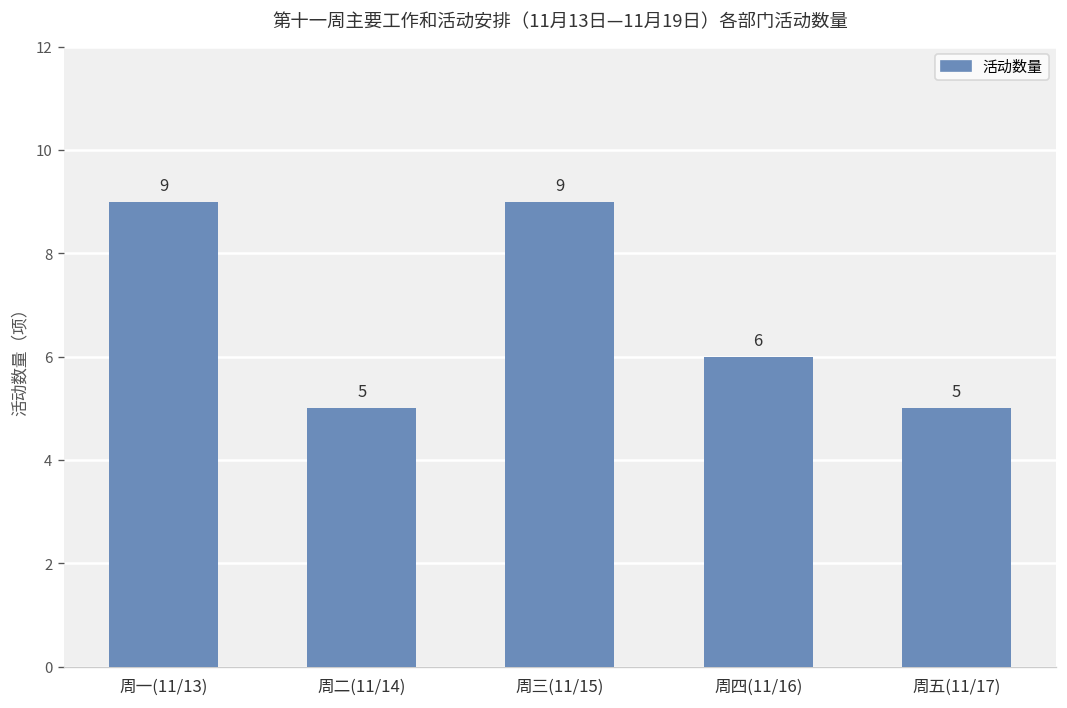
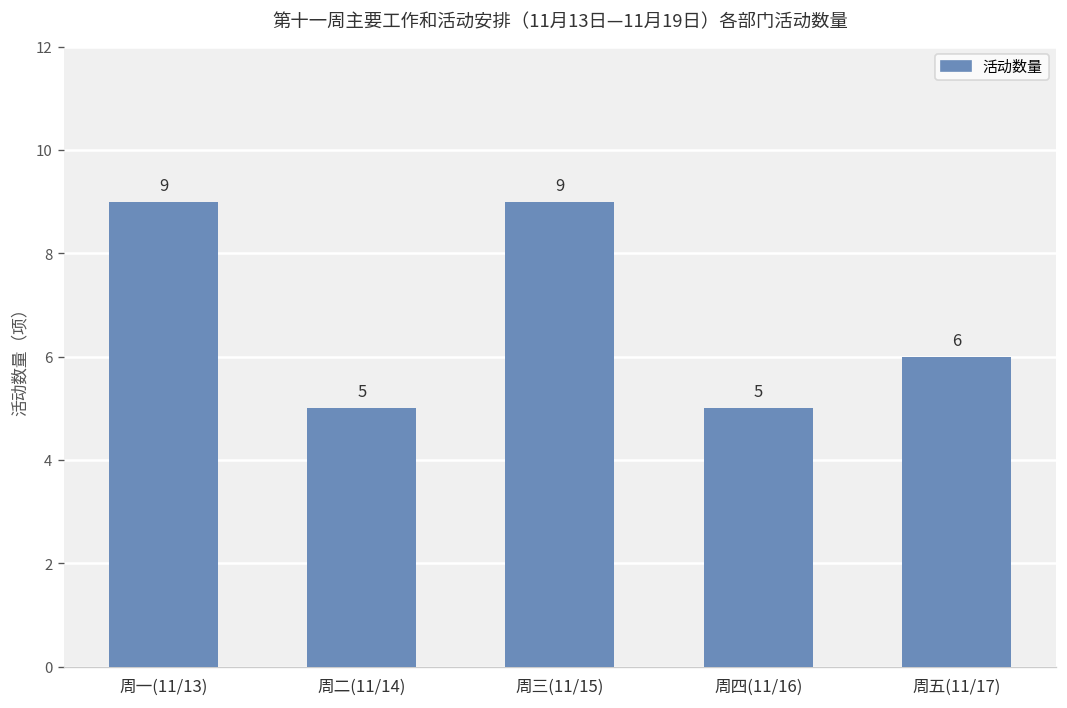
  {
    "周一(11/13)": 9,
    "周二(11/14)": 5,
    "周三(11/15)": 9,
-   "周四(11/16)": 6,
-   "周五(11/17)": 5
+   "周四(11/16)": 5,
+   "周五(11/17)": 6
  }
